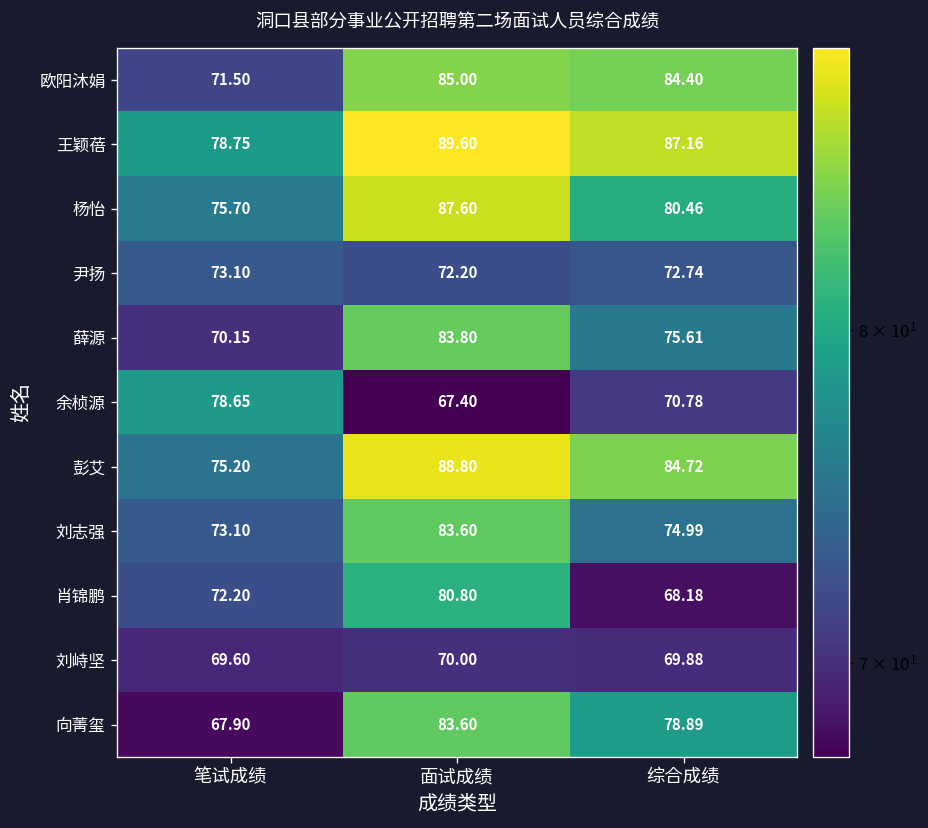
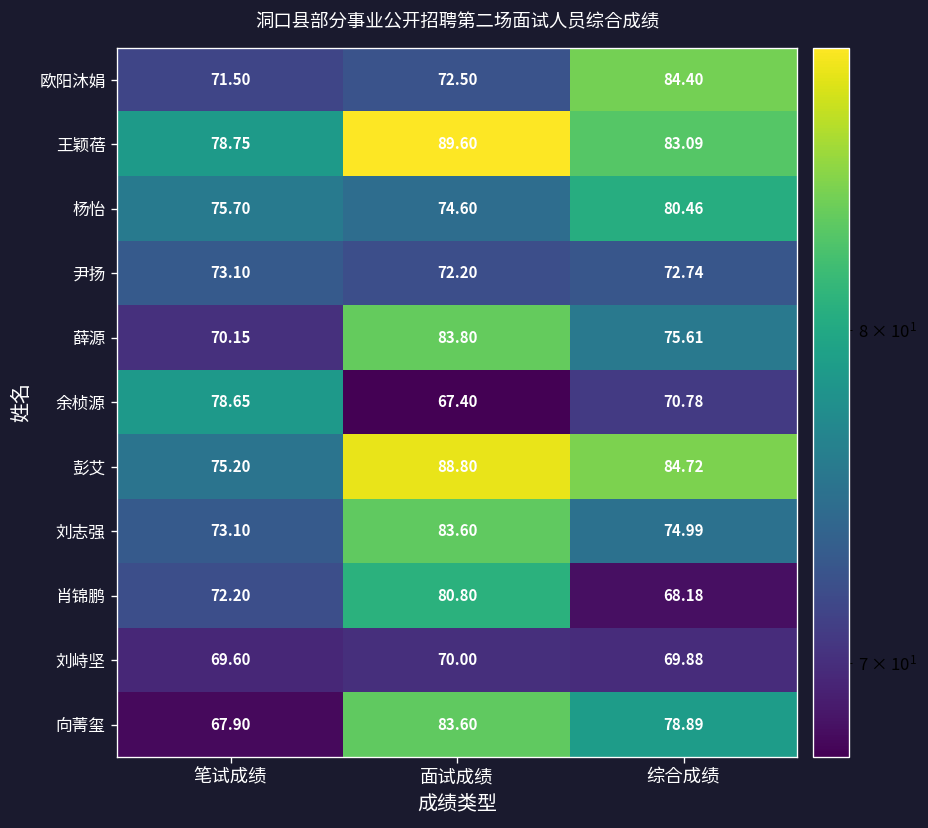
  {
    "欧阳沐娟": {
      "笔试成绩": 71.50,
-     "面试成绩": 85.00,
+     "面试成绩": 72.50,
      "综合成绩": 84.40
    },
    "王颖蓓": {
      "笔试成绩": 78.75,
      "面试成绩": 89.60,
-     "综合成绩": 87.16
+     "综合成绩": 83.09
    },
    "杨怡": {
      "笔试成绩": 75.70,
-     "面试成绩": 87.60,
+     "面试成绩": 74.60,
      "综合成绩": 80.46
    },
    "尹扬": {
      "笔试成绩": 73.10,
      "面试成绩": 72.20,
      "综合成绩": 72.74
    },
    "薛源": {
      "笔试成绩": 70.15,
      "面试成绩": 83.80,
      "综合成绩": 75.61
    },
    "余桢源": {
      "笔试成绩": 78.65,
      "面试成绩": 67.40,
      "综合成绩": 70.78
    },
    "彭艾": {
      "笔试成绩": 75.20,
      "面试成绩": 88.80,
      "综合成绩": 84.72
    },
    "刘志强": {
      "笔试成绩": 73.10,
      "面试成绩": 83.60,
      "综合成绩": 74.99
    },
    "肖锦鹏": {
      "笔试成绩": 72.20,
      "面试成绩": 80.80,
      "综合成绩": 68.18
    },
    "刘峙坚": {
      "笔试成绩": 69.60,
      "面试成绩": 70.00,
      "综合成绩": 69.88
    },
    "向菁玺": {
      "笔试成绩": 67.90,
      "面试成绩": 83.60,
      "综合成绩": 78.89
    }
  }
